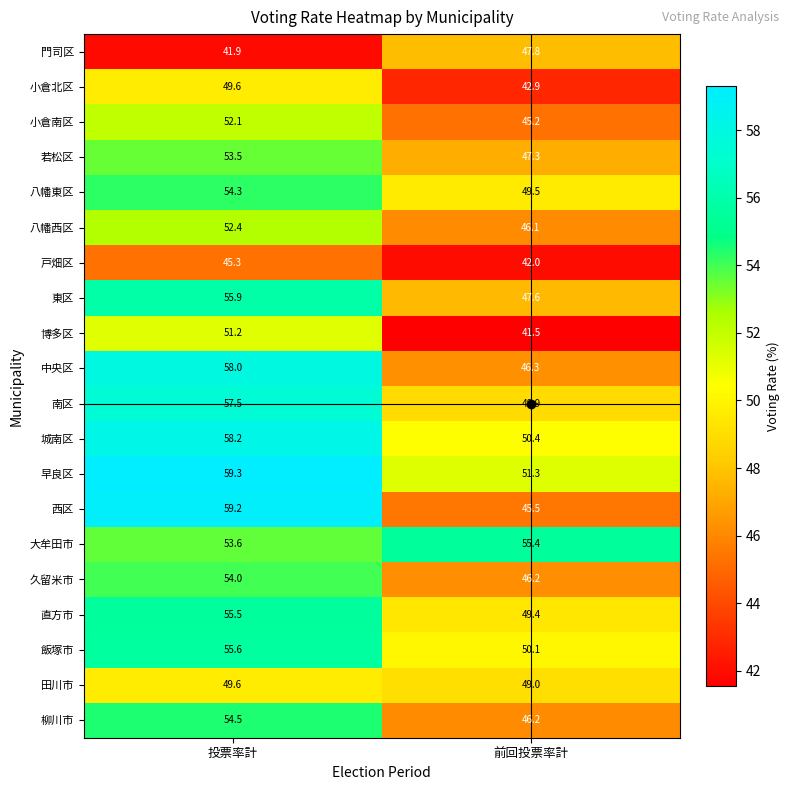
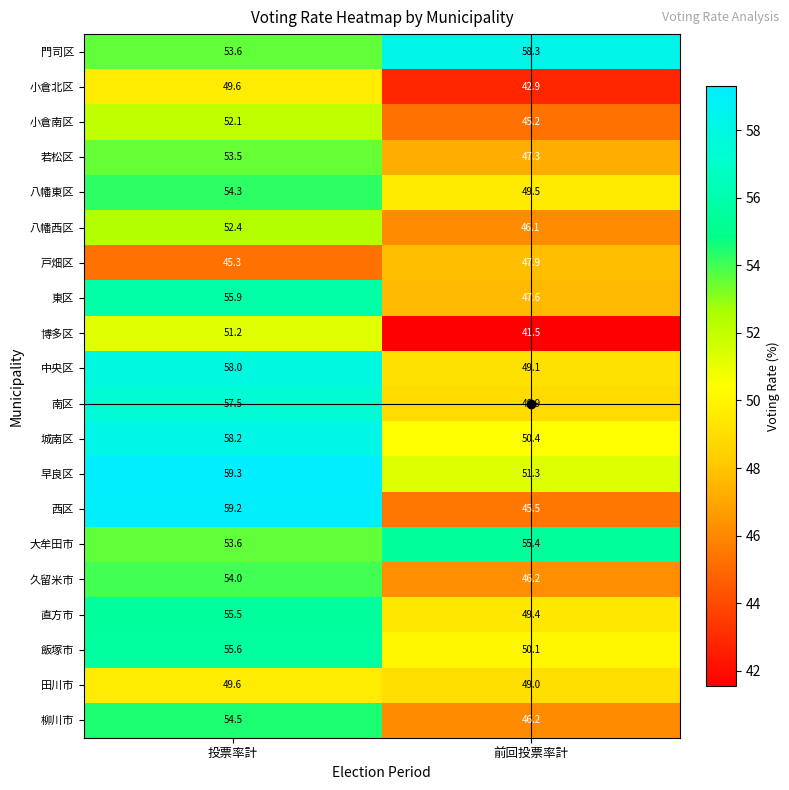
  {
    "門司区": {
-     "投票率計": 41.9,
-     "前回投票率計": 47.8
+     "投票率計": 53.6,
+     "前回投票率計": 58.3
    },
    "小倉北区": {
      "投票率計": 49.6,
      "前回投票率計": 42.9
    },
    "小倉南区": {
      "投票率計": 52.1,
      "前回投票率計": 45.2
    },
    "若松区": {
      "投票率計": 53.5,
      "前回投票率計": 47.3
    },
    "八幡東区": {
      "投票率計": 54.3,
      "前回投票率計": 49.5
    },
    "八幡西区": {
      "投票率計": 52.4,
      "前回投票率計": 46.1
    },
    "戸畑区": {
      "投票率計": 45.3,
-     "前回投票率計": 42.0
+     "前回投票率計": 47.9
    },
    "東区": {
      "投票率計": 55.9,
      "前回投票率計": 47.6
    },
    "博多区": {
      "投票率計": 51.2,
      "前回投票率計": 41.5
    },
    "中央区": {
      "投票率計": 58.0,
-     "前回投票率計": 46.3
+     "前回投票率計": 49.1
    },
    "南区": {
      "投票率計": 57.5
    },
    "城南区": {
      "投票率計": 58.2,
      "前回投票率計": 50.4
    },
    "早良区": {
      "投票率計": 59.3,
      "前回投票率計": 51.3
    },
    "西区": {
      "投票率計": 59.2,
      "前回投票率計": 45.5
    },
    "大牟田市": {
      "投票率計": 53.6,
      "前回投票率計": 55.4
    },
    "久留米市": {
      "投票率計": 54.0,
      "前回投票率計": 46.2
    },
    "直方市": {
      "投票率計": 55.5,
      "前回投票率計": 49.4
    },
    "飯塚市": {
      "投票率計": 55.6,
      "前回投票率計": 50.1
    },
    "田川市": {
      "投票率計": 49.6,
      "前回投票率計": 49.0
    },
    "柳川市": {
      "投票率計": 54.5,
      "前回投票率計": 46.2
    }
  }
